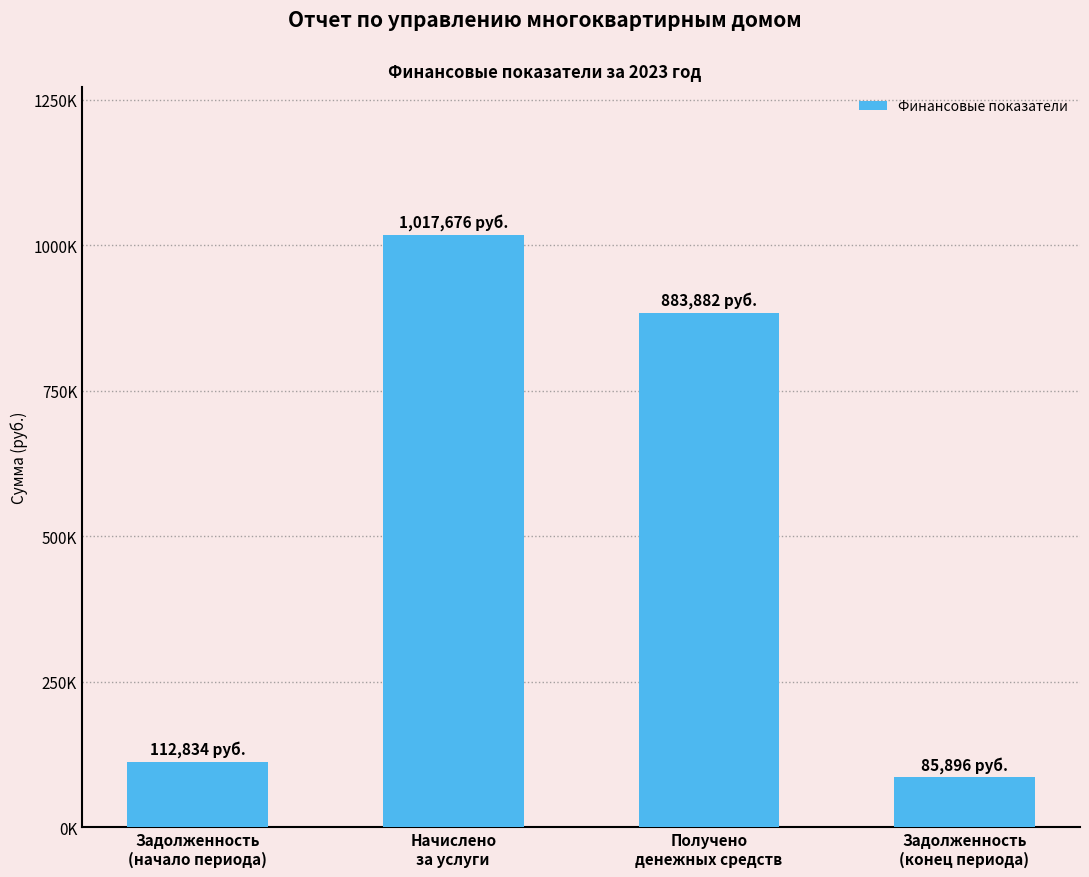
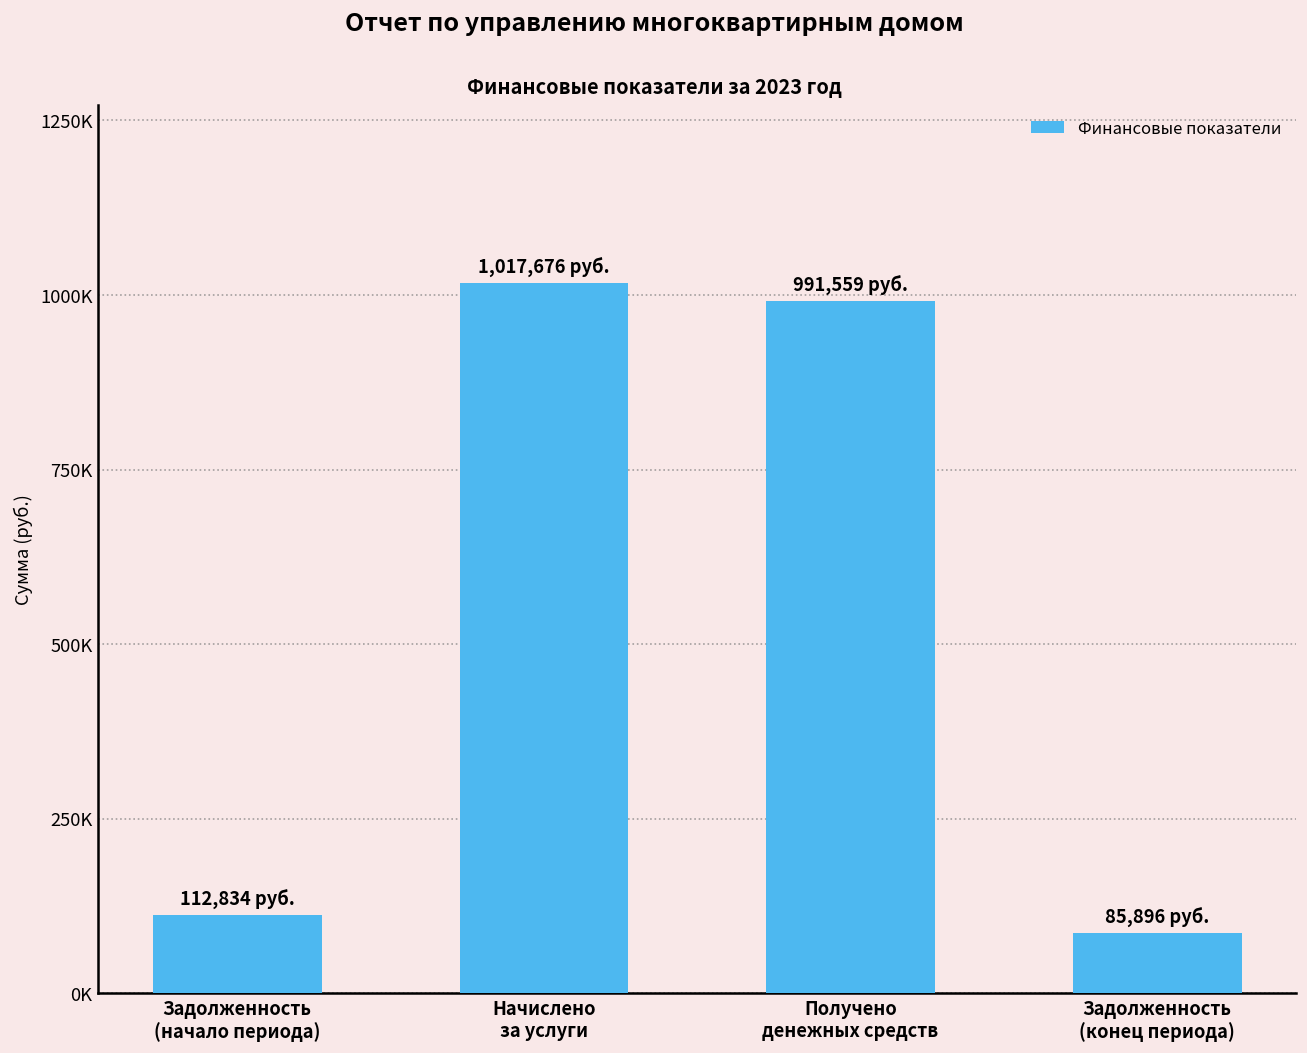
  {
    "Задолженность (начало периода)": "112,834",
    "Начислено за услуги": "1,017,676",
-   "Получено денежных средств": "883,882",
+   "Получено денежных средств": "991,559",
    "Задолженность (конец периода)": "85,896"
  }
